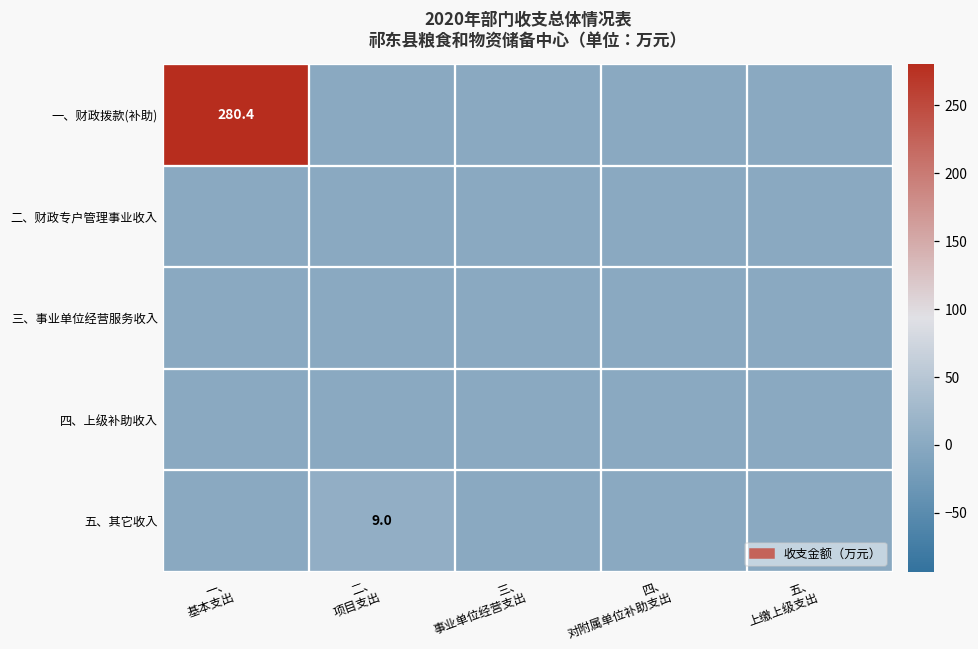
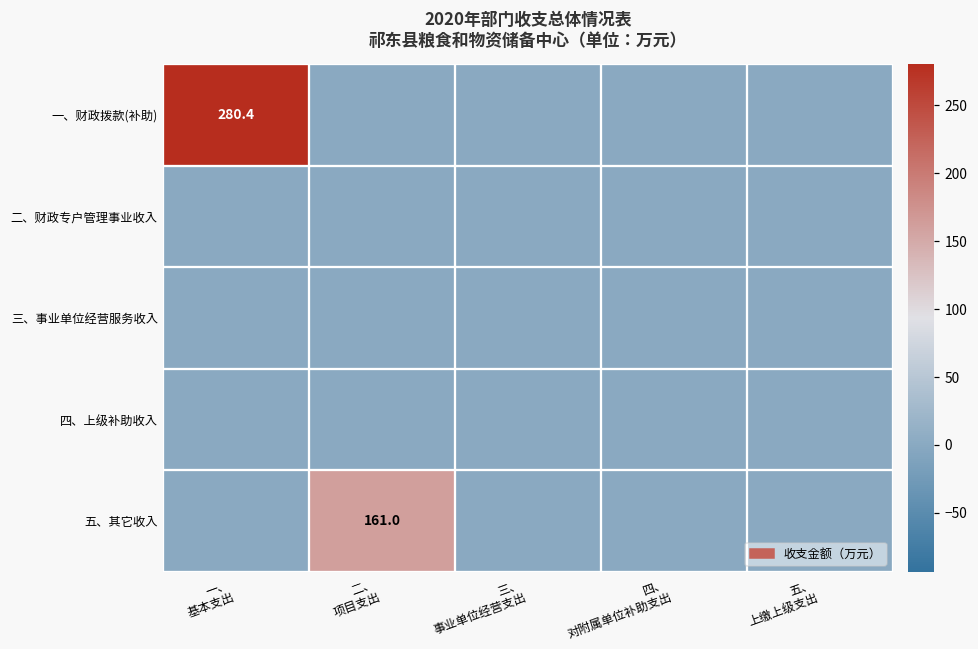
  {
    "一、财政拨款(补助)": {
      "一、 基本支出": 280.4
    },
    "五、其它收入": {
-     "二、 项目支出": 9.0
+     "二、 项目支出": 161.0
    }
  }
